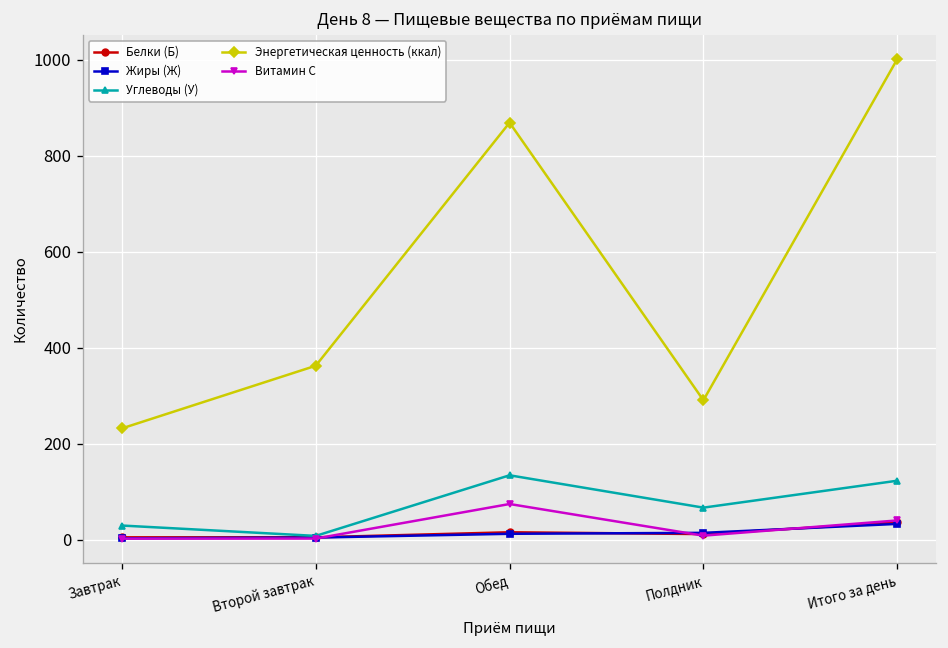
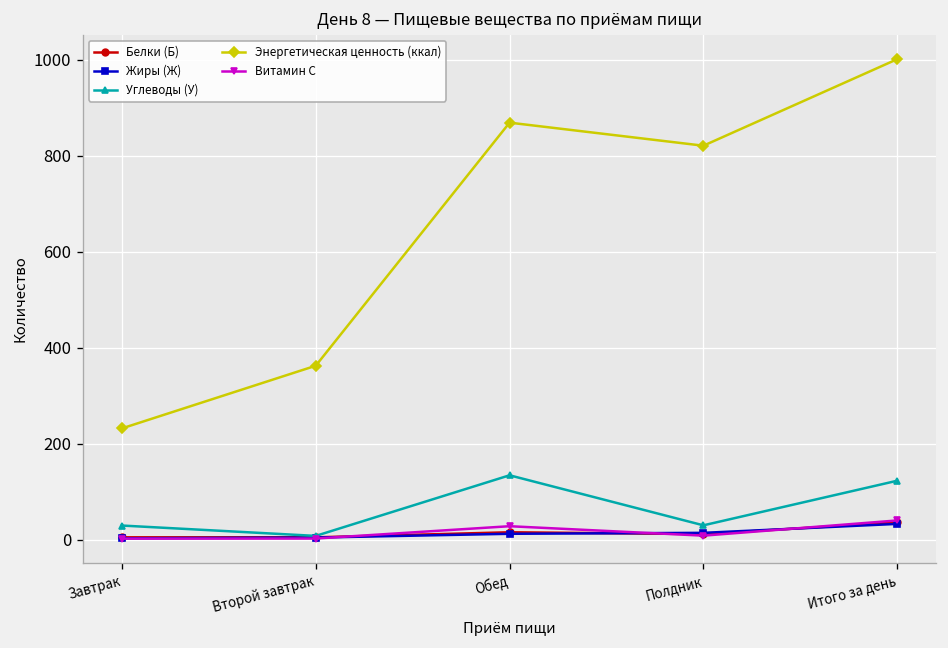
  {
    "Углеводы (У)": {
      "Завтрак": 30,
      "Обед": 130,
-     "Полдник": 70,
+     "Полдник": 30,
      "Итого за день": 120
    },
    "Энергетическая ценность (ккал)": {
      "Завтрак": 230,
      "Второй завтрак": 360,
      "Обед": 870,
-     "Полдник": 290,
+     "Полдник": 820,
      "Итого за день": 1000
    },
    "Витамин С": {
-     "Обед": 70
+     "Обед": 30
    }
  }
